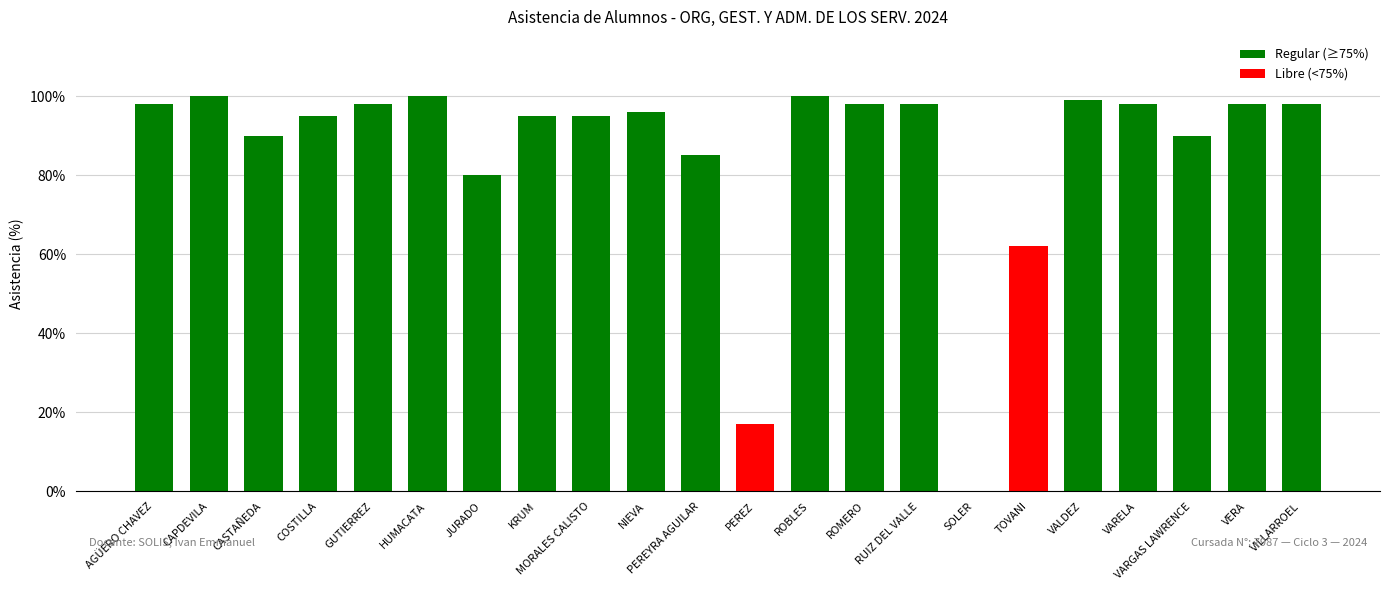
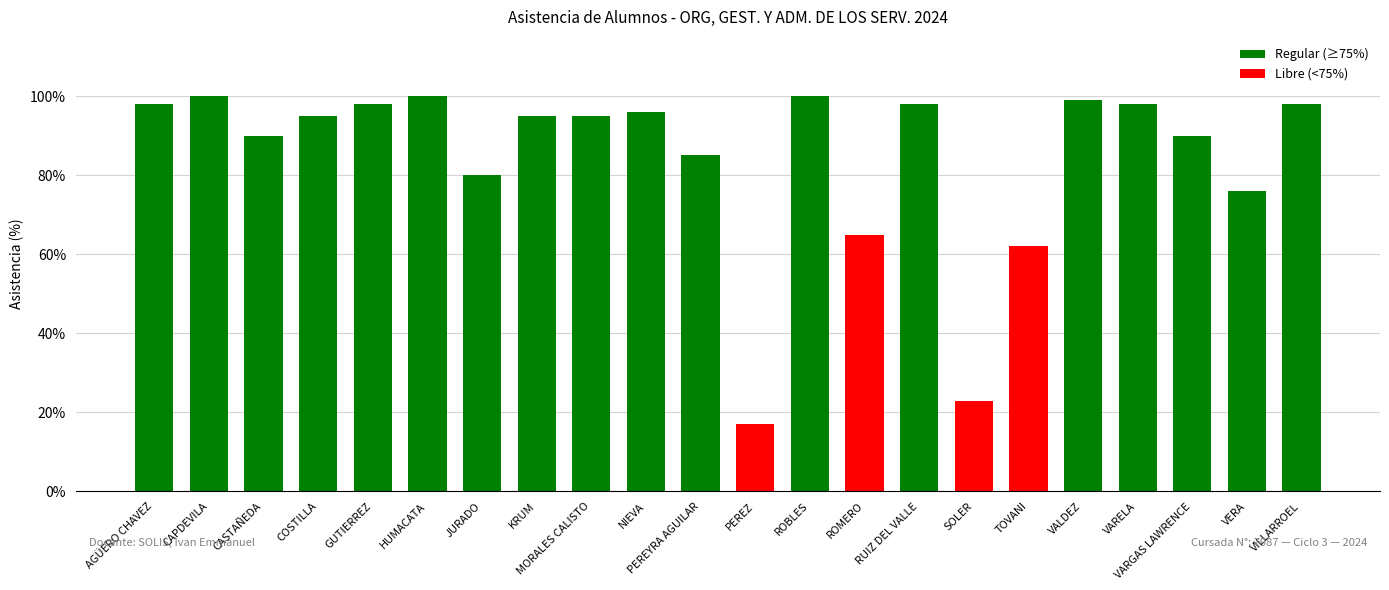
  {
    "AGÜERO CHAVEZ": "98%",
    "CAPDEVILA": "100%",
    "CASTAÑEDA": "90%",
    "COSTILLA": "95%",
    "GUTIERREZ": "98%",
    "HUMACATA": "100%",
    "JURADO": "80%",
    "KRUM": "95%",
    "MORALES CALISTO": "95%",
    "NIEVA": "96%",
    "PEREYRA AGUILAR": "85%",
    "PEREZ": "17%",
    "ROBLES": "100%",
-   "ROMERO": "98%",
+   "ROMERO": "65%",
    "RUIZ DEL VALLE": "98%",
-   "SOLER": "0%",
+   "SOLER": "23%",
    "TOVANI": "62%",
    "VALDEZ": "99%",
    "VARELA": "98%",
    "VARGAS LAWRENCE": "90%",
-   "VERA": "98%",
+   "VERA": "76%",
    "VILLARROEL": "98%"
  }
